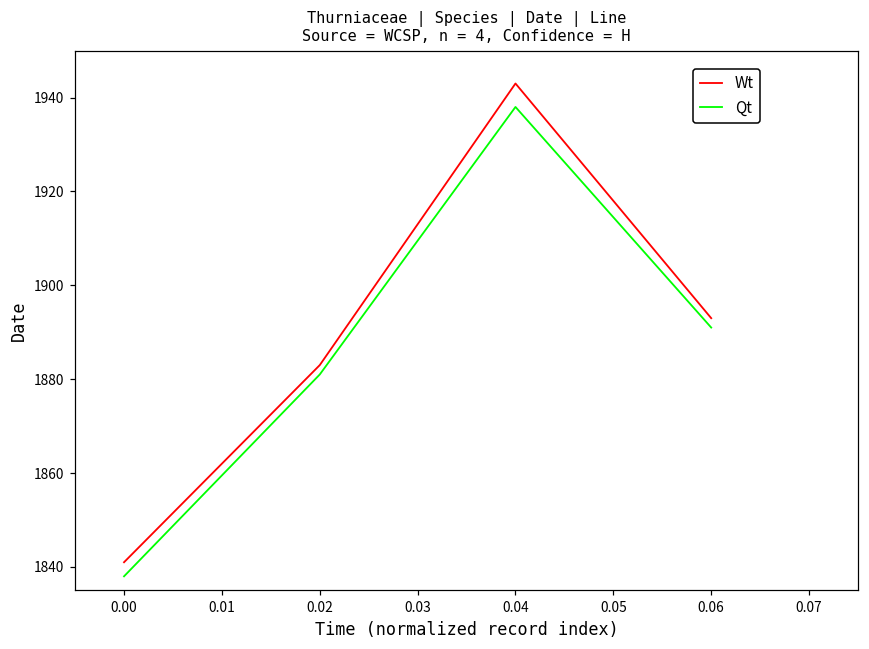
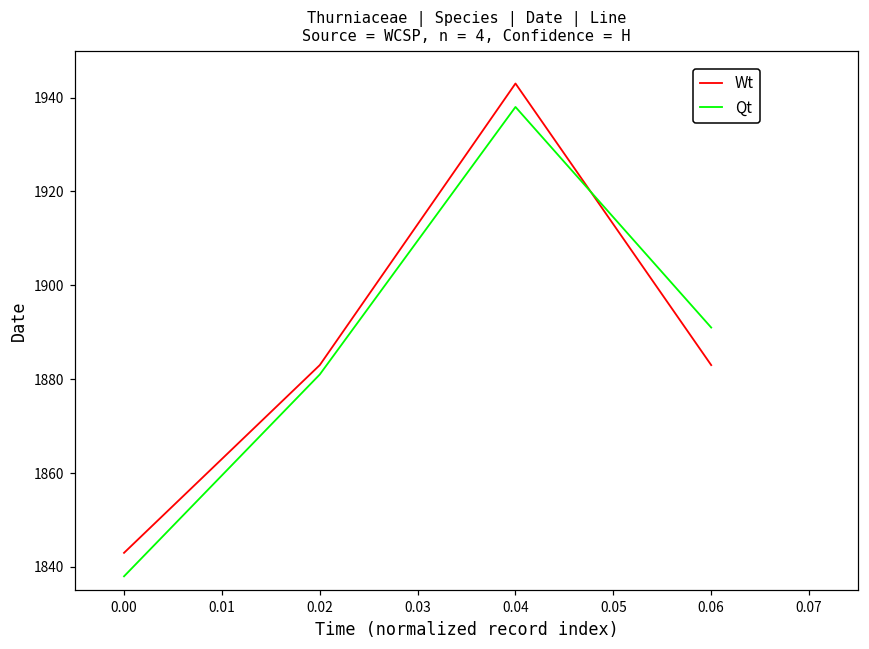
  {
    "Wt": {
-     "0.00": 1841,
+     "0.00": 1843,
      "0.02": 1883,
      "0.04": 1943,
-     "0.06": 1893
+     "0.06": 1883
    },
    "Qt": {
      "0.00": 1838,
      "0.02": 1881,
      "0.04": 1938,
      "0.06": 1891
    }
  }
